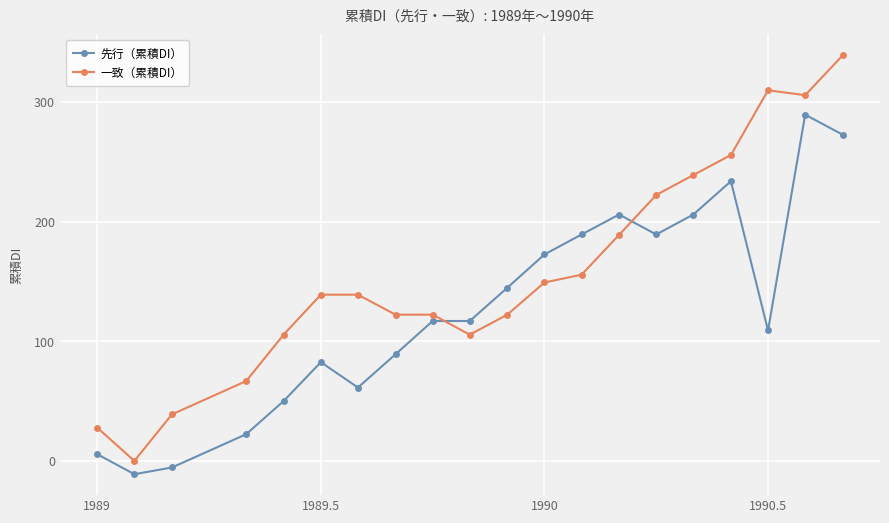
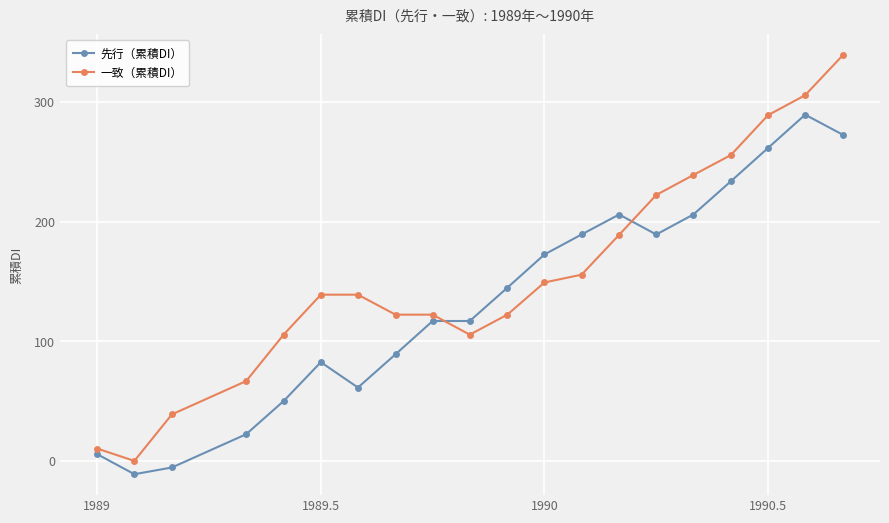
  {
    "先行（累積DI）": {
      "1989": 6,
      "1989.5": 83,
      "1990": 173,
-     "1990.5": 109
+     "1990.5": 262
    },
    "一致（累積DI）": {
-     "1989": 28,
+     "1989": 10,
      "1989.5": 139,
      "1990": 149,
-     "1990.5": 310
+     "1990.5": 289
    }
  }
